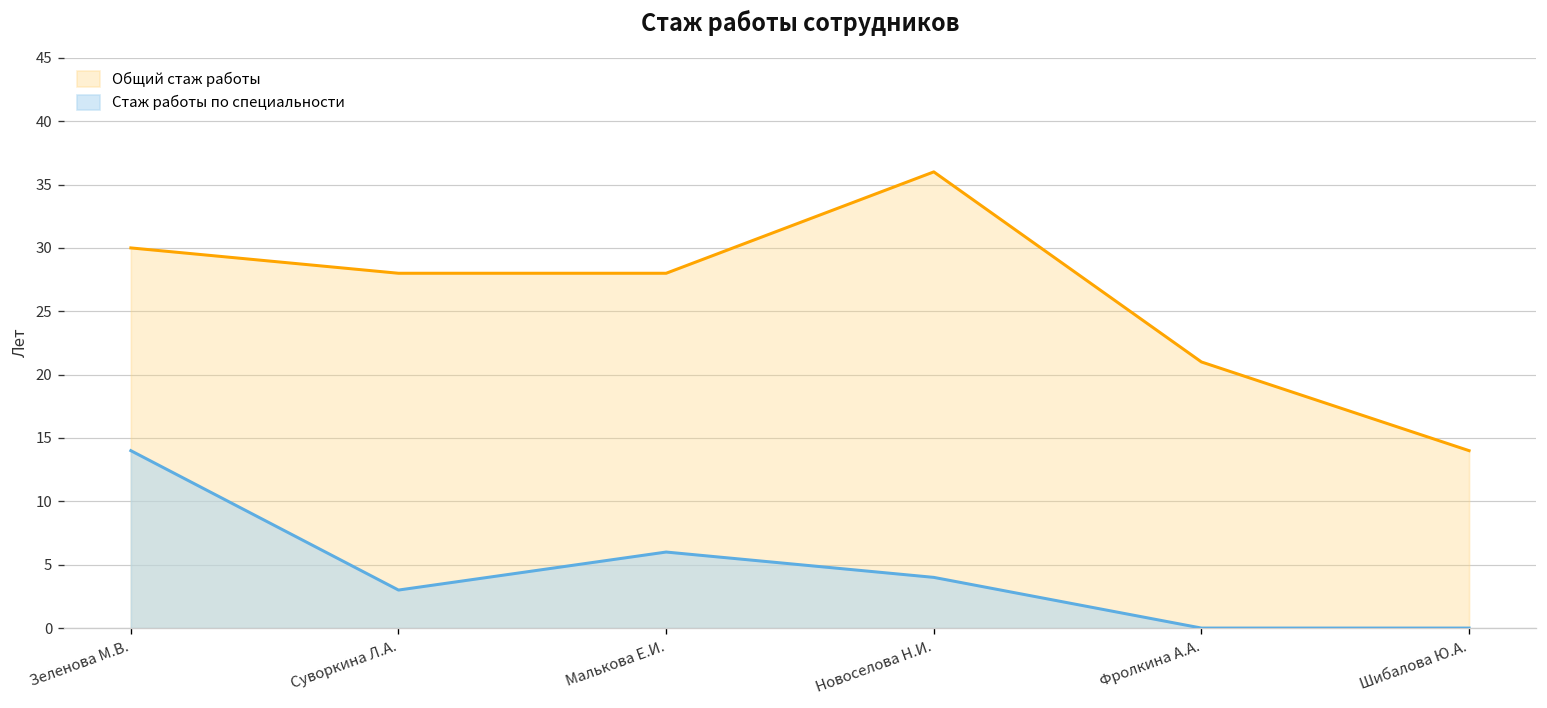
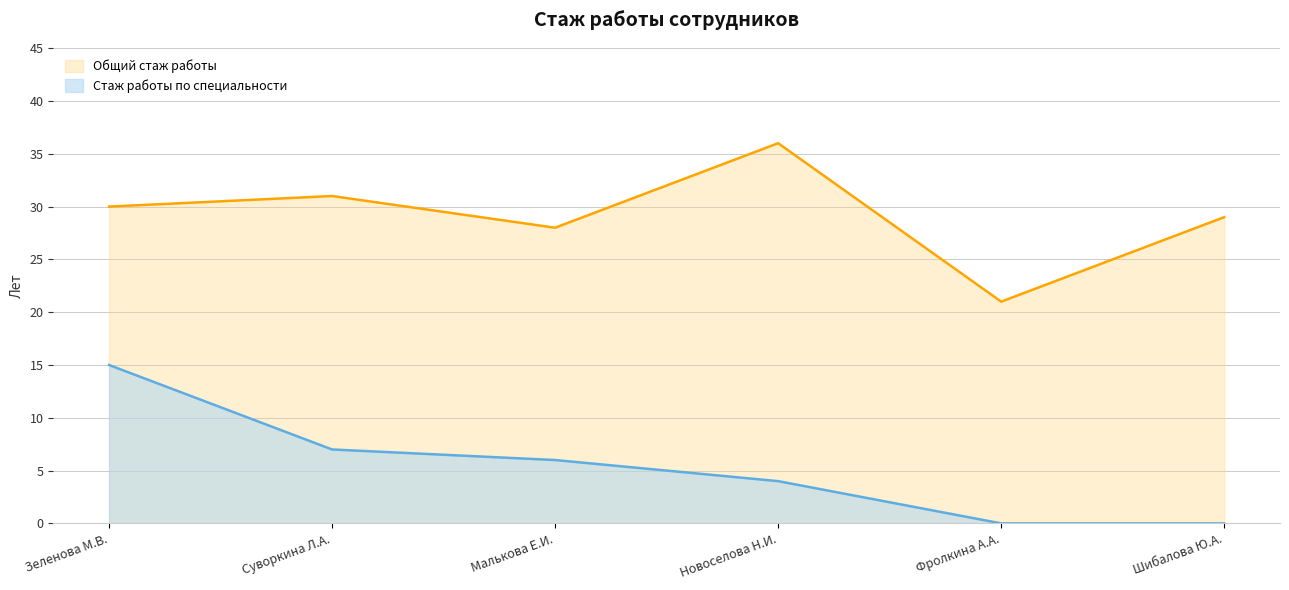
  {
    "Общий стаж работы": {
      "Зеленова М.В.": 30,
-     "Суворкина Л.А.": 28,
+     "Суворкина Л.А.": 31,
      "Малькова Е.И.": 28,
      "Новоселова Н.И.": 36,
      "Фролкина А.А.": 21,
-     "Шибалова Ю.А.": 14
+     "Шибалова Ю.А.": 29
    },
    "Стаж работы по специальности": {
-     "Зеленова М.В.": 14,
-     "Суворкина Л.А.": 3,
+     "Зеленова М.В.": 15,
+     "Суворкина Л.А.": 7,
      "Малькова Е.И.": 6,
      "Новоселова Н.И.": 4,
      "Фролкина А.А.": 0,
      "Шибалова Ю.А.": 0
    }
  }
